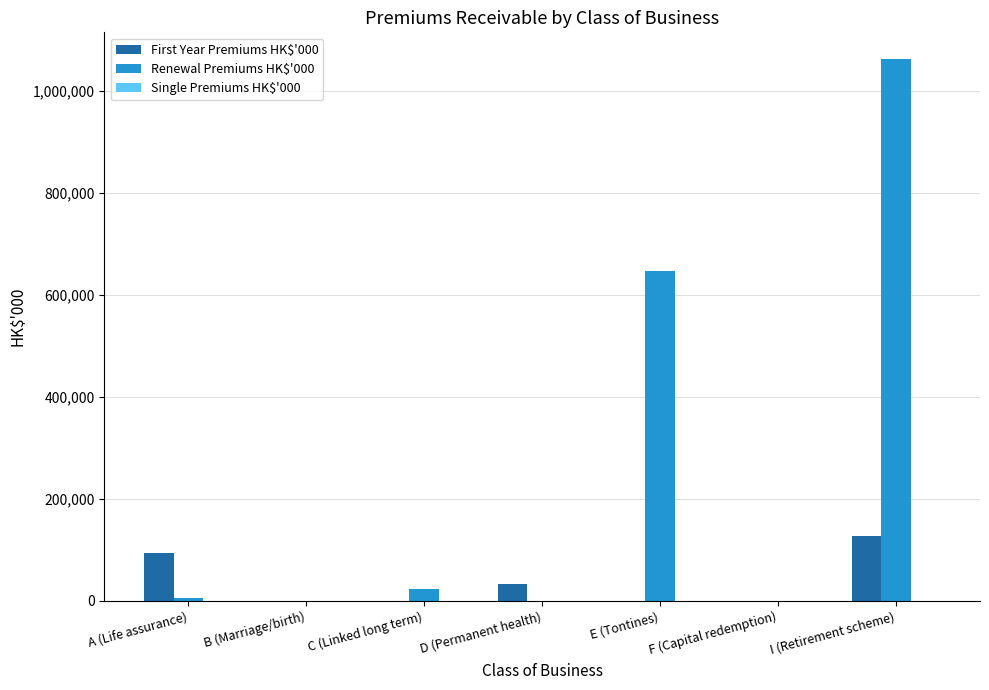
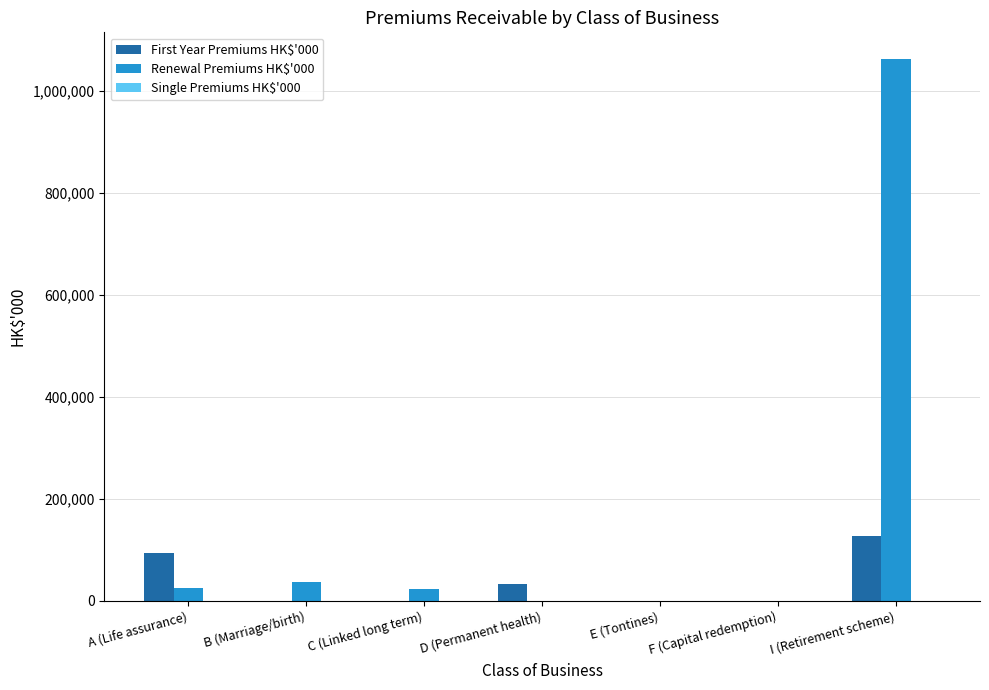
  {
    "First Year Premiums HK$'000": {
      "A (Life assurance)": "90,000",
      "B (Marriage/birth)": "0",
      "C (Linked long term)": "0",
      "D (Permanent health)": "30,000",
      "E (Tontines)": "0",
      "F (Capital redemption)": "0",
      "I (Retirement scheme)": "130,000"
    },
    "Renewal Premiums HK$'000": {
-     "A (Life assurance)": "10,000",
-     "B (Marriage/birth)": "0",
+     "A (Life assurance)": "30,000",
+     "B (Marriage/birth)": "40,000",
      "C (Linked long term)": "20,000",
-     "E (Tontines)": "650,000",
+     "E (Tontines)": "0",
      "F (Capital redemption)": "0",
      "I (Retirement scheme)": "1,060,000"
    },
    "Single Premiums HK$'000": {
      "A (Life assurance)": "0",
      "B (Marriage/birth)": "0",
      "C (Linked long term)": "0",
      "D (Permanent health)": "0",
      "E (Tontines)": "0",
      "F (Capital redemption)": "0",
      "I (Retirement scheme)": "0"
    }
  }
